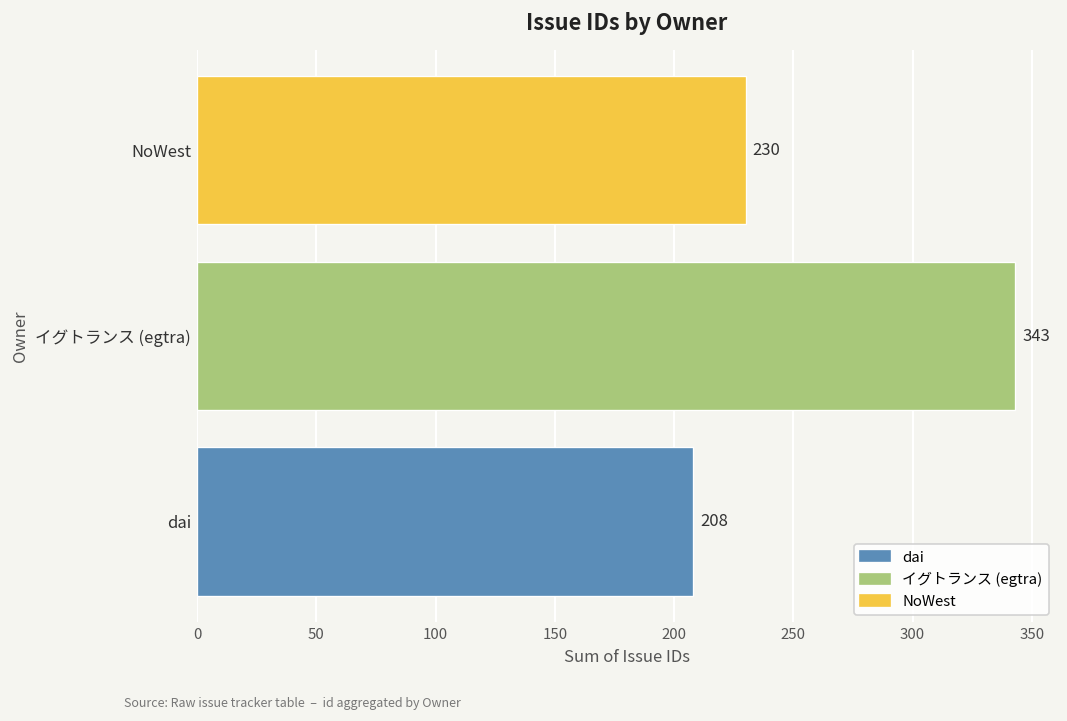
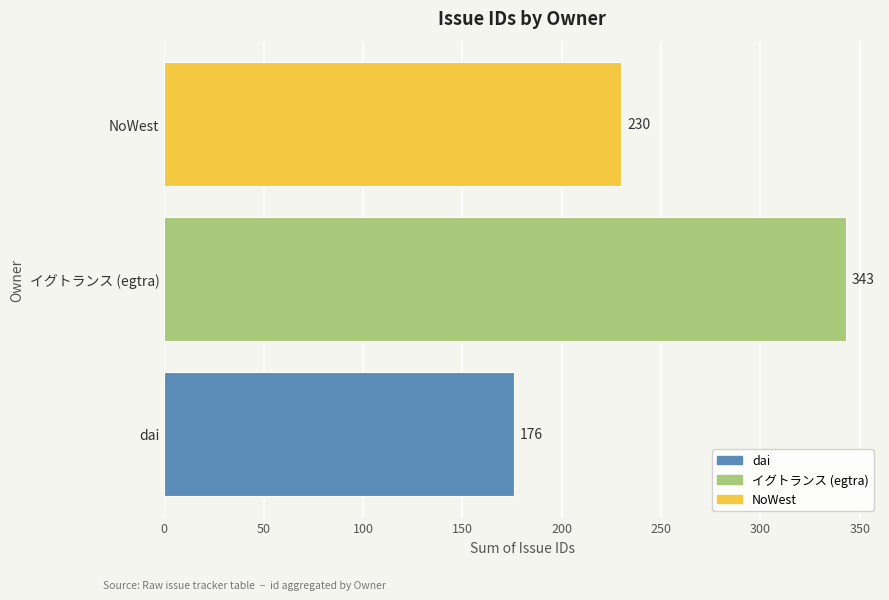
  {
    "NoWest": 230,
    "イグトランス (egtra)": 343,
-   "dai": 208
+   "dai": 176
  }
